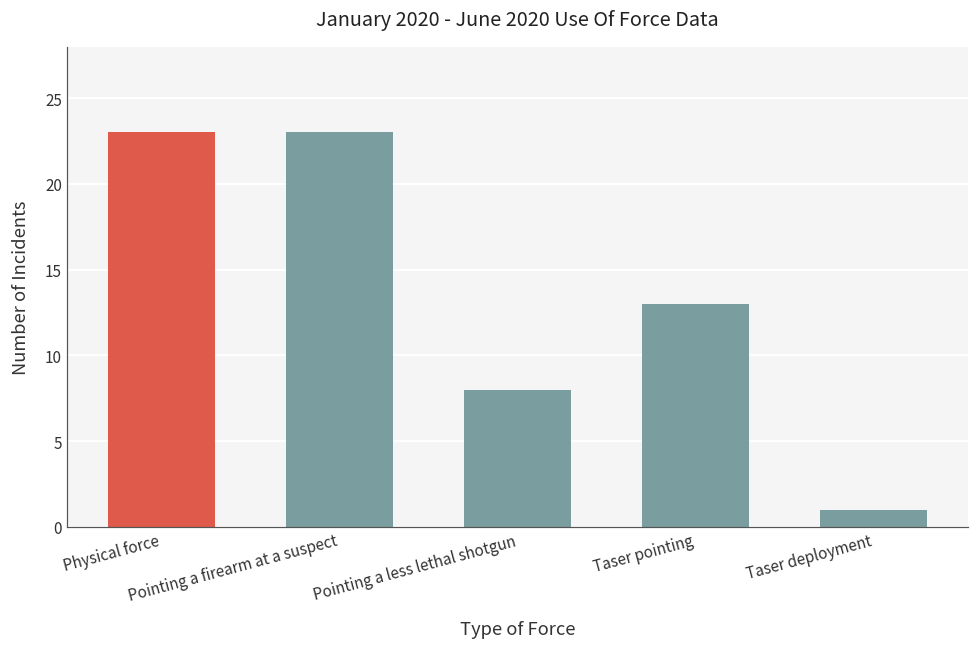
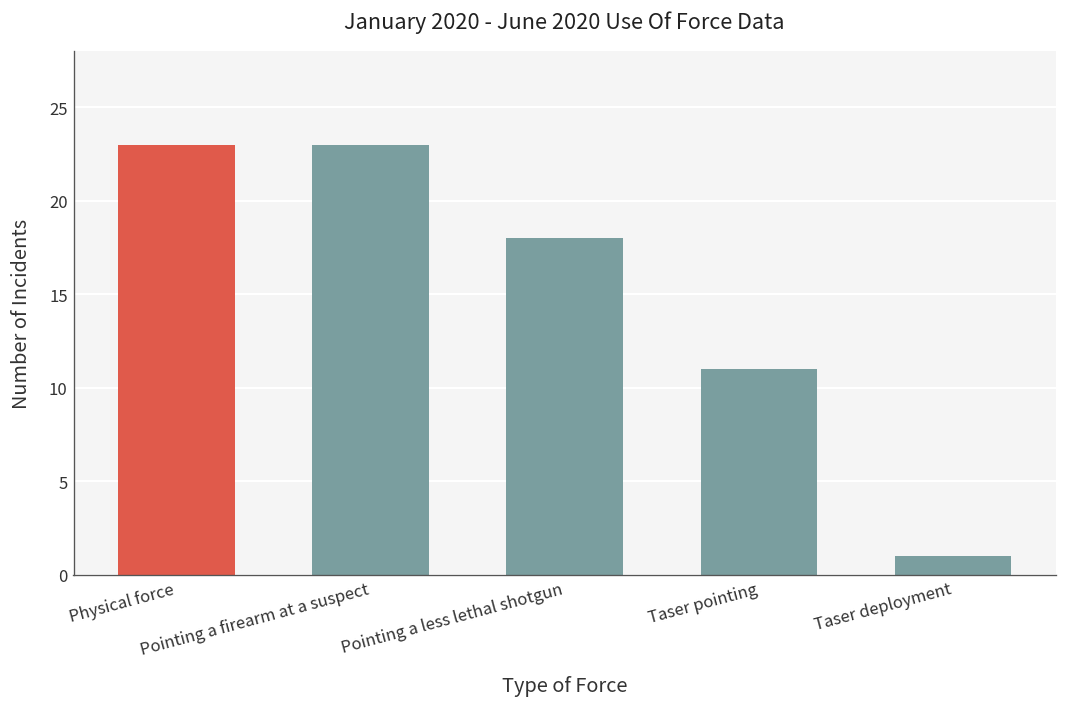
  {
    "Physical force": 23,
    "Pointing a firearm at a suspect": 23,
-   "Pointing a less lethal shotgun": 8,
-   "Taser pointing": 13,
+   "Pointing a less lethal shotgun": 18,
+   "Taser pointing": 11,
    "Taser deployment": 1
  }
